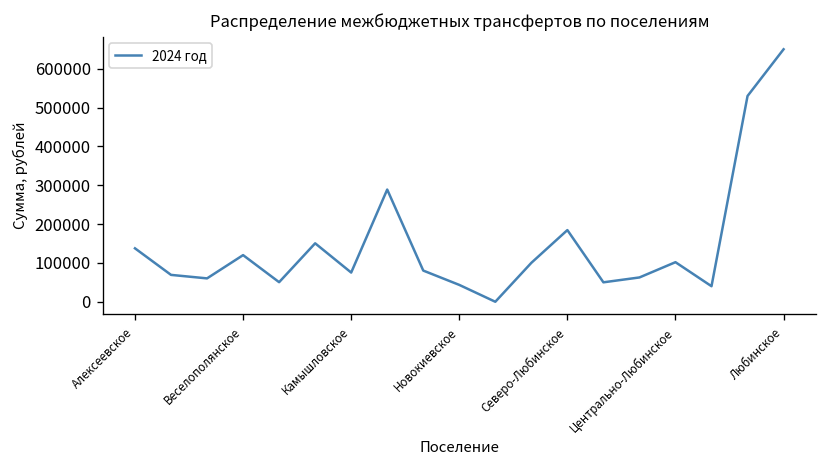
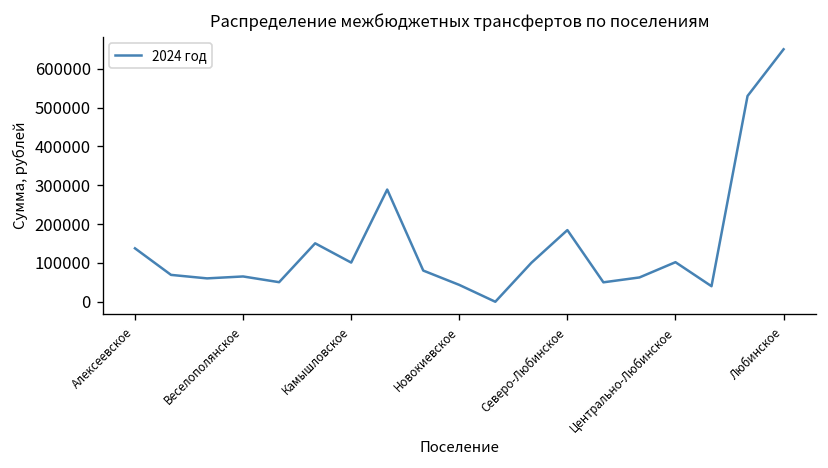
  {
    "Алексеевское": 140000,
-   "Веселополянское": 120000,
-   "Камышловское": 80000,
+   "Веселополянское": 70000,
+   "Камышловское": 100000,
    "Новокиевское": 40000,
    "Северо-Любинское": 180000,
    "Центрально-Любинское": 100000,
    "Любинское": 650000
  }
